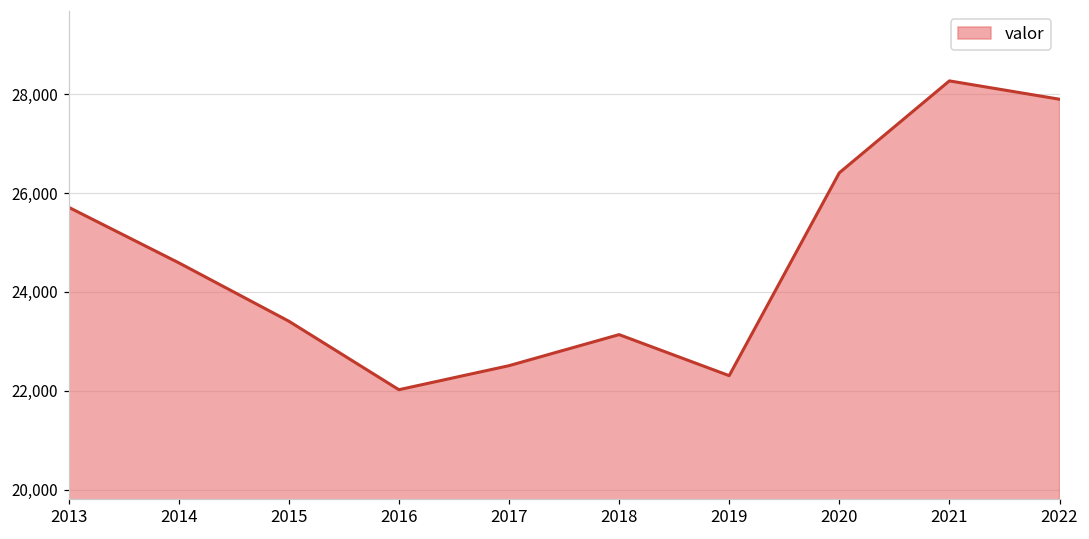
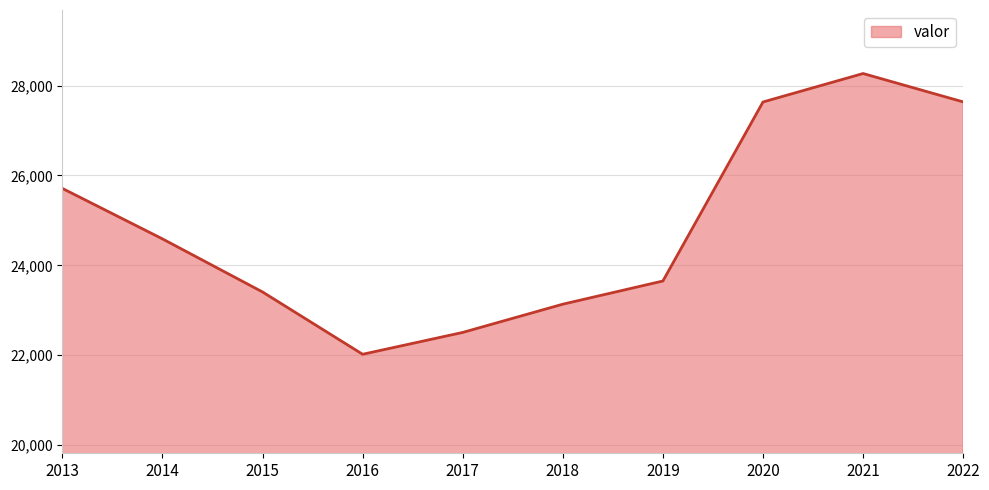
  {
    "2013": "25,700",
    "2014": "24,600",
    "2015": "23,400",
    "2016": "22,000",
    "2017": "22,500",
    "2018": "23,100",
-   "2019": "22,300",
-   "2020": "26,400",
+   "2019": "23,700",
+   "2020": "27,600",
    "2021": "28,300",
-   "2022": "27,900"
+   "2022": "27,600"
  }
